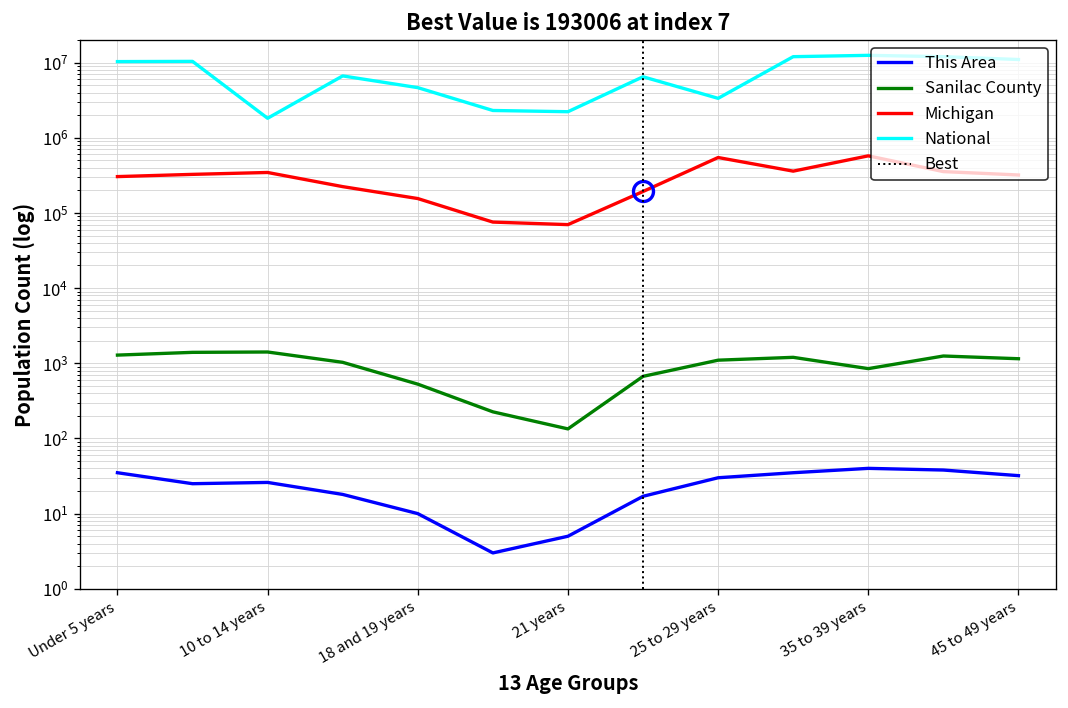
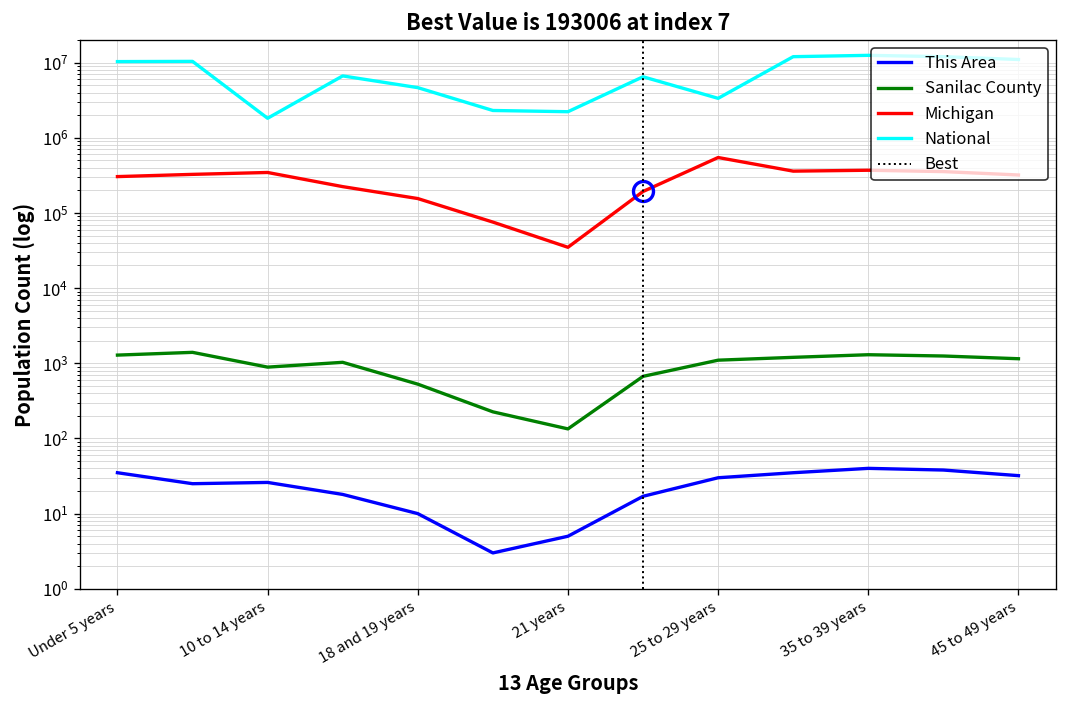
  {
    "Sanilac County": {
      "Under 5 years": 1300,
-     "10 to 14 years": 1400,
+     "10 to 14 years": 900,
      "18 and 19 years": 500,
      "21 years": 130,
      "25 to 29 years": 1100,
-     "35 to 39 years": 800,
+     "35 to 39 years": 1300,
      "45 to 49 years": 1200
    },
    "Michigan": {
      "Under 5 years": 300000,
      "10 to 14 years": 300000,
      "18 and 19 years": 160000,
-     "21 years": 70000,
+     "21 years": 30000,
      "25 to 29 years": 500000,
-     "35 to 39 years": 600000
+     "35 to 39 years": 400000
    },
    "National": {
      "Under 5 years": 10000000,
      "10 to 14 years": 1800000,
      "18 and 19 years": 5000000,
      "21 years": 2200000,
      "25 to 29 years": 3000000,
      "35 to 39 years": 13000000
    }
  }
